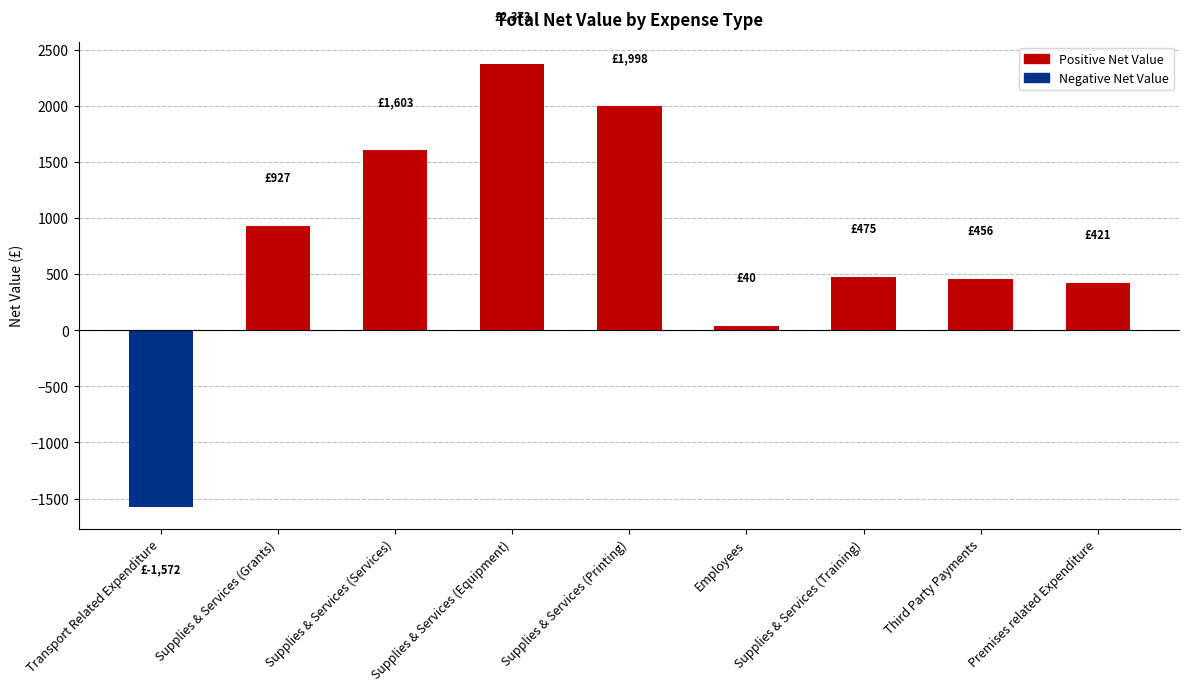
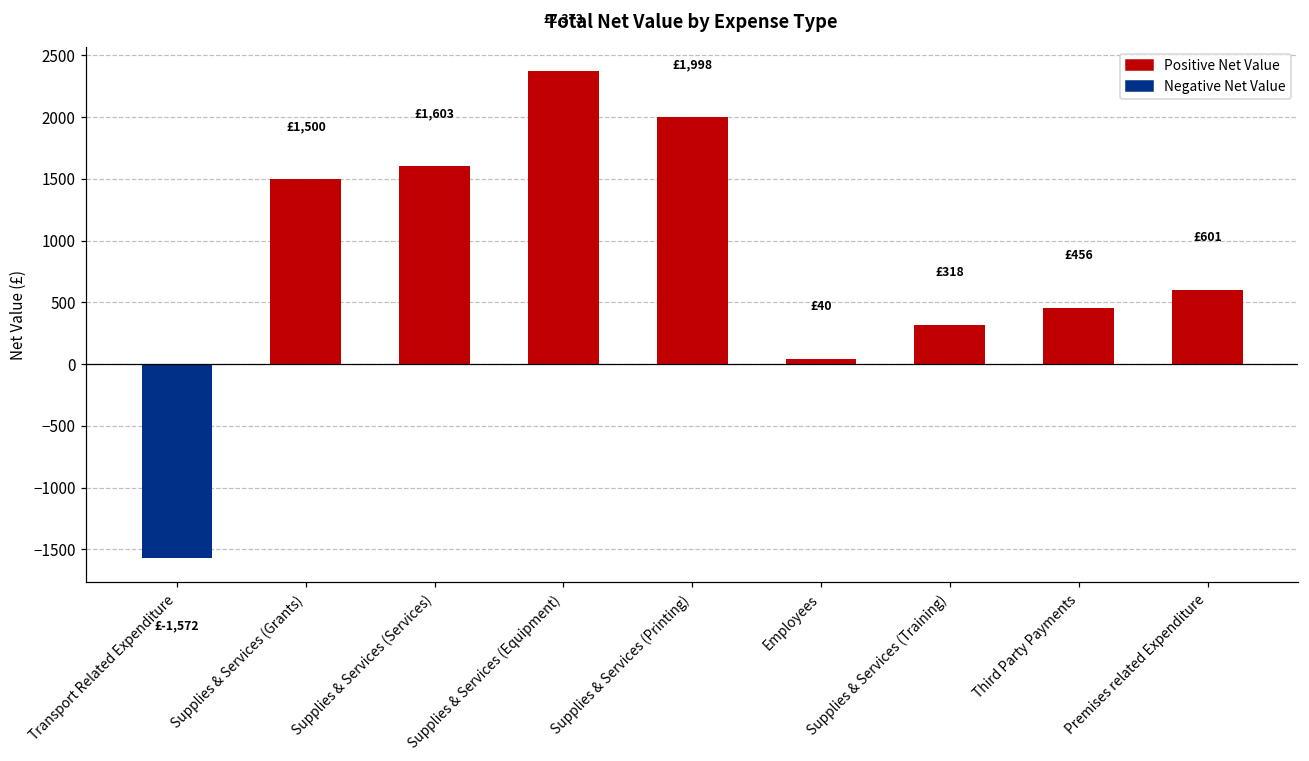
  {
-   "Supplies & Services (Grants)": "£927",
-   "Supplies & Services (Training)": "£475",
-   "Premises related Expenditure": "£421"
+   "Supplies & Services (Grants)": "£1,500",
+   "Supplies & Services (Training)": "£318",
+   "Premises related Expenditure": "£601"
  }
